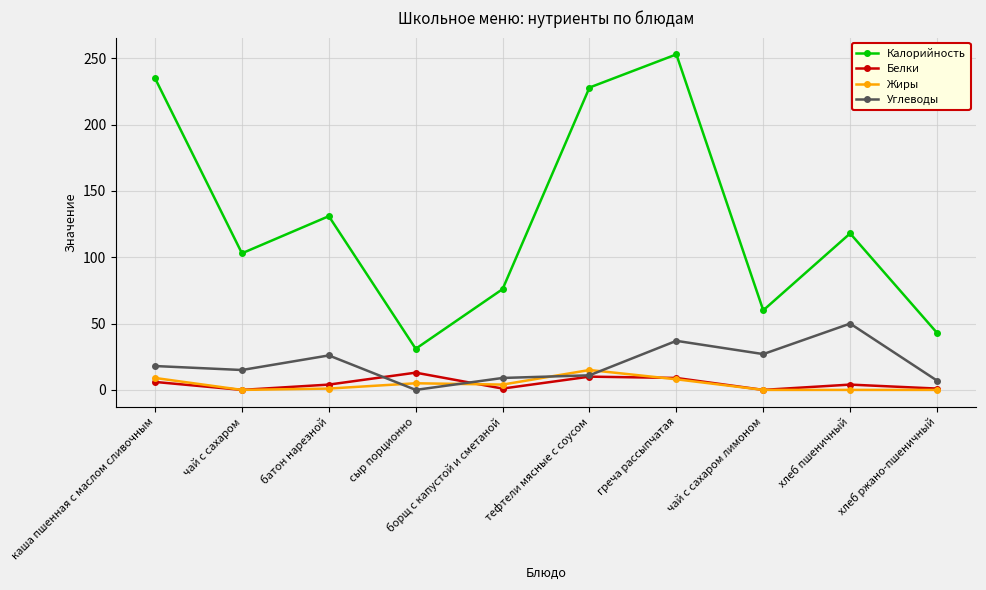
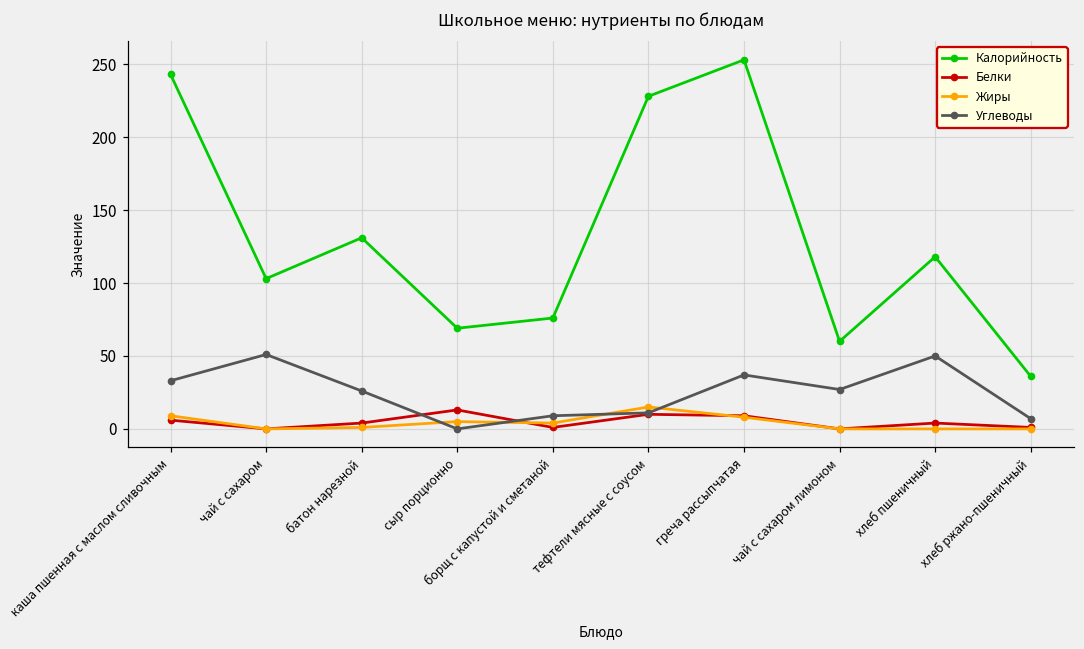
  {
    "Калорийность": {
-     "каша пшенная с маслом сливочным": 235,
+     "каша пшенная с маслом сливочным": 243,
      "чай с сахаром": 103,
      "батон нарезной": 131,
-     "сыр порционно": 31,
+     "сыр порционно": 69,
      "борщ с капустой и сметаной": 76,
      "тефтели мясные с соусом": 228,
      "греча рассыпчатая": 253,
      "чай с сахаром лимоном": 60,
      "хлеб пшеничный": 118,
-     "хлеб ржано-пшеничный": 43
+     "хлеб ржано-пшеничный": 36
    },
    "Белки": {
      "каша пшенная с маслом сливочным": 6,
      "батон нарезной": 4,
      "сыр порционно": 13,
      "борщ с капустой и сметаной": 1,
      "хлеб пшеничный": 4
    },
    "Жиры": {
      "каша пшенная с маслом сливочным": 9,
      "батон нарезной": 1,
      "сыр порционно": 5,
      "борщ с капустой и сметаной": 4,
      "тефтели мясные с соусом": 15,
      "хлеб пшеничный": 0
    },
    "Углеводы": {
-     "каша пшенная с маслом сливочным": 18,
-     "чай с сахаром": 15,
+     "каша пшенная с маслом сливочным": 33,
+     "чай с сахаром": 51,
      "батон нарезной": 26,
      "сыр порционно": 0,
      "борщ с капустой и сметаной": 9,
      "греча рассыпчатая": 37,
      "чай с сахаром лимоном": 27,
      "хлеб пшеничный": 50,
      "хлеб ржано-пшеничный": 7
    }
  }
